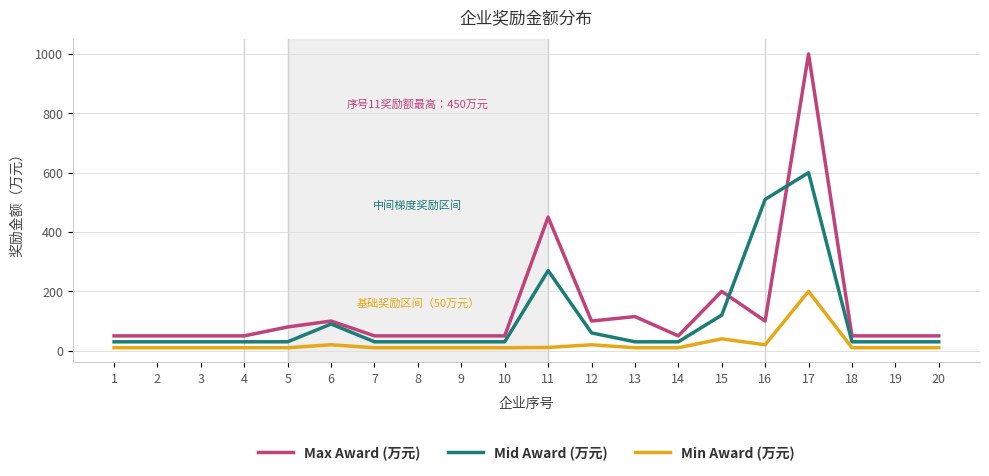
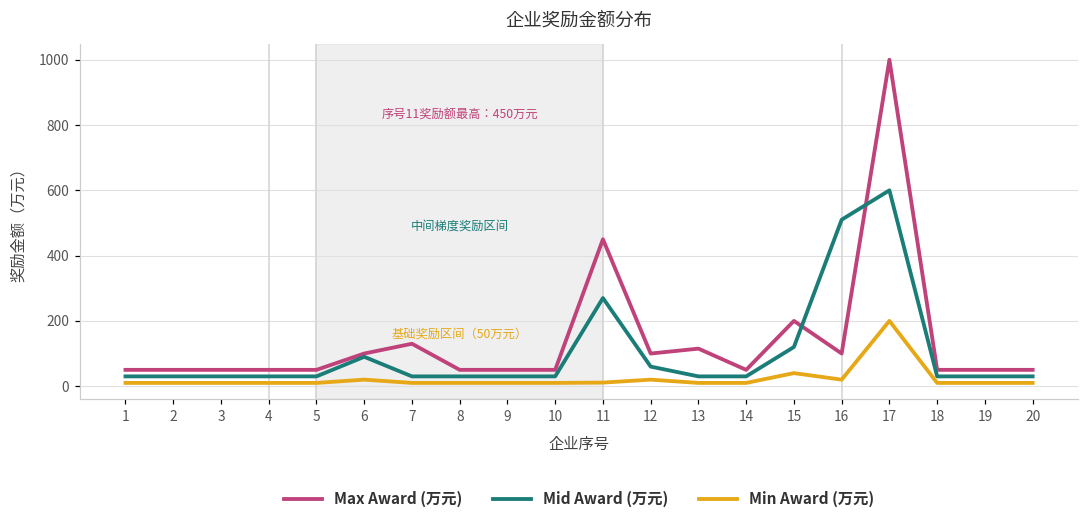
  {
    "Max Award (万元)": {
      "1": 50,
      "2": 50,
      "3": 50,
      "4": 50,
-     "5": 80,
+     "5": 50,
      "6": 100,
-     "7": 50,
+     "7": 130,
      "9": 50,
      "10": 50,
      "11": 450,
      "12": 100,
      "13": 120,
      "14": 50,
      "15": 200,
      "16": 100,
      "17": 1000,
      "18": 50,
      "19": 50,
      "20": 50
    },
    "Mid Award (万元)": {
      "1": 30,
      "2": 30,
      "3": 30,
      "4": 30,
      "5": 30,
      "6": 90,
      "7": 30,
      "8": 30,
      "9": 30,
      "10": 30,
      "11": 270,
      "12": 60,
      "13": 30,
      "14": 30,
      "15": 120,
      "16": 510,
      "17": 600,
      "18": 30,
      "19": 30,
      "20": 30
    },
    "Min Award (万元)": {
      "1": 10,
      "2": 10,
      "3": 10,
      "4": 10,
      "5": 10,
      "6": 20,
      "7": 10,
      "8": 10,
      "9": 10,
      "10": 10,
      "11": 10,
      "12": 20,
      "13": 10,
      "14": 10,
      "15": 40,
      "16": 20,
      "17": 200,
      "18": 10,
      "19": 10,
      "20": 10
    }
  }
